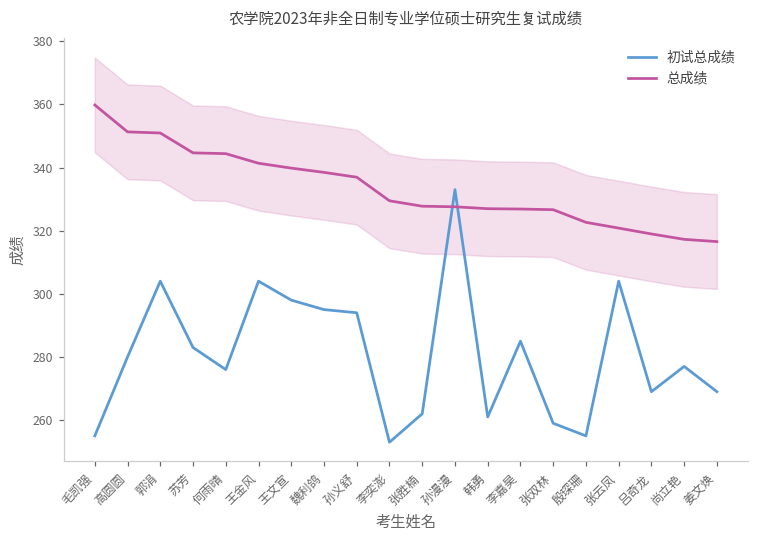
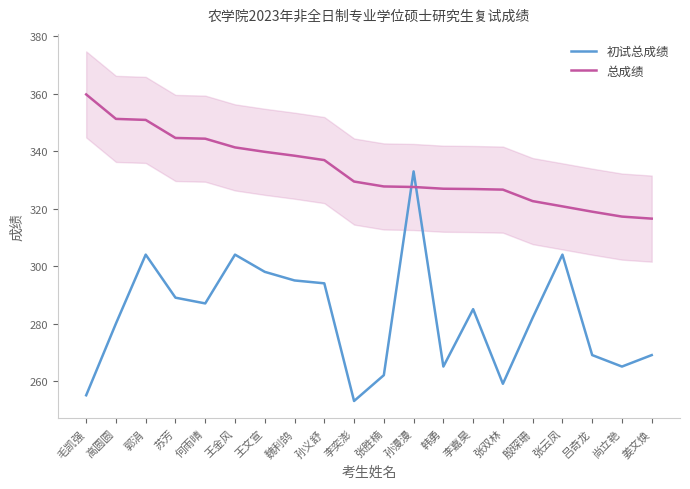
  {
    "初试总成绩": {
      "毛凯强": 255,
      "高圆圆": 280,
      "郭涓": 304,
-     "苏芳": 283,
-     "何雨晴": 276,
+     "苏芳": 289,
+     "何雨晴": 287,
      "王金风": 304,
      "王文宣": 298,
      "魏利鸽": 295,
      "孙义舒": 294,
      "李奕澎": 253,
      "张胜楠": 262,
      "孙漫漫": 333,
-     "韩勇": 261,
+     "韩勇": 265,
      "李嘉昊": 285,
      "张双林": 259,
-     "殷琛珊": 255,
+     "殷琛珊": 282,
      "张云凤": 304,
      "吕奇龙": 269,
-     "尚立艳": 277,
+     "尚立艳": 265,
      "姜文焕": 269
    }
  }
